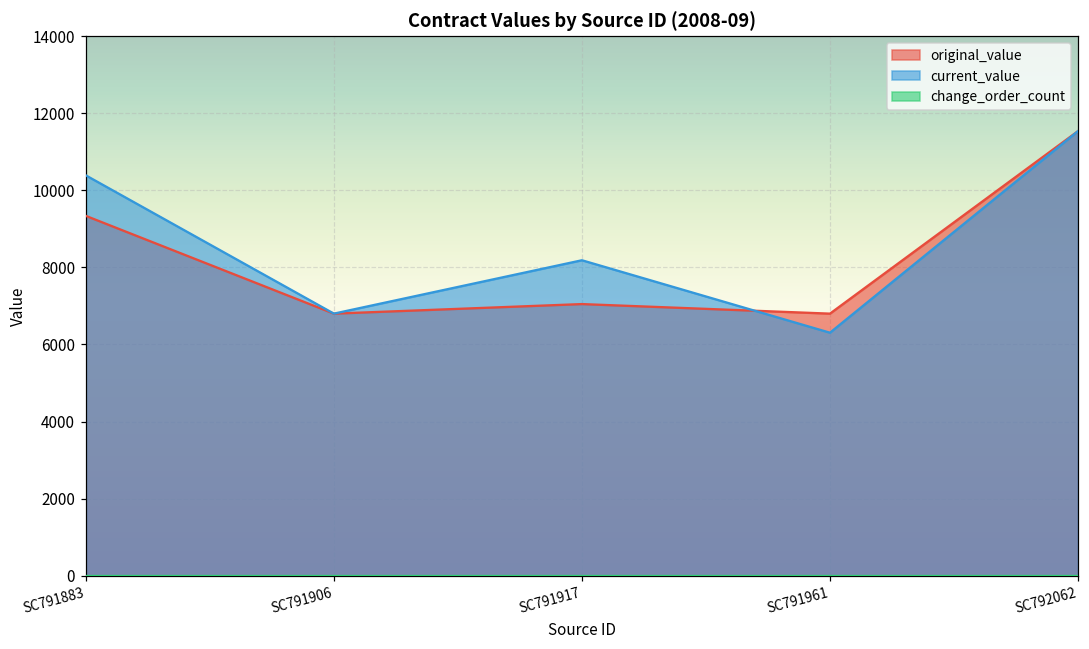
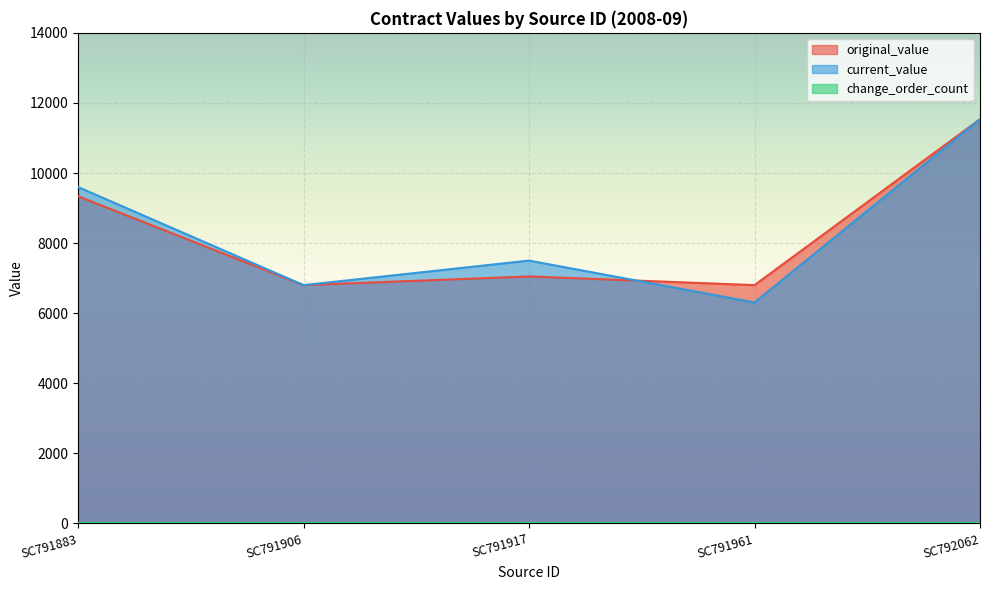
  {
    "original_value": {
      "SC791883": 9300,
      "SC791917": 7000,
      "SC791961": 6800
    },
    "current_value": {
-     "SC791883": 10400,
-     "SC791917": 8200,
+     "SC791883": 9600,
+     "SC791917": 7500,
      "SC791961": 6300
    },
    "change_order_count": {
      "SC791883": 0,
      "SC791906": 0,
      "SC791917": 0,
      "SC791961": 0,
      "SC792062": 0
    }
  }
